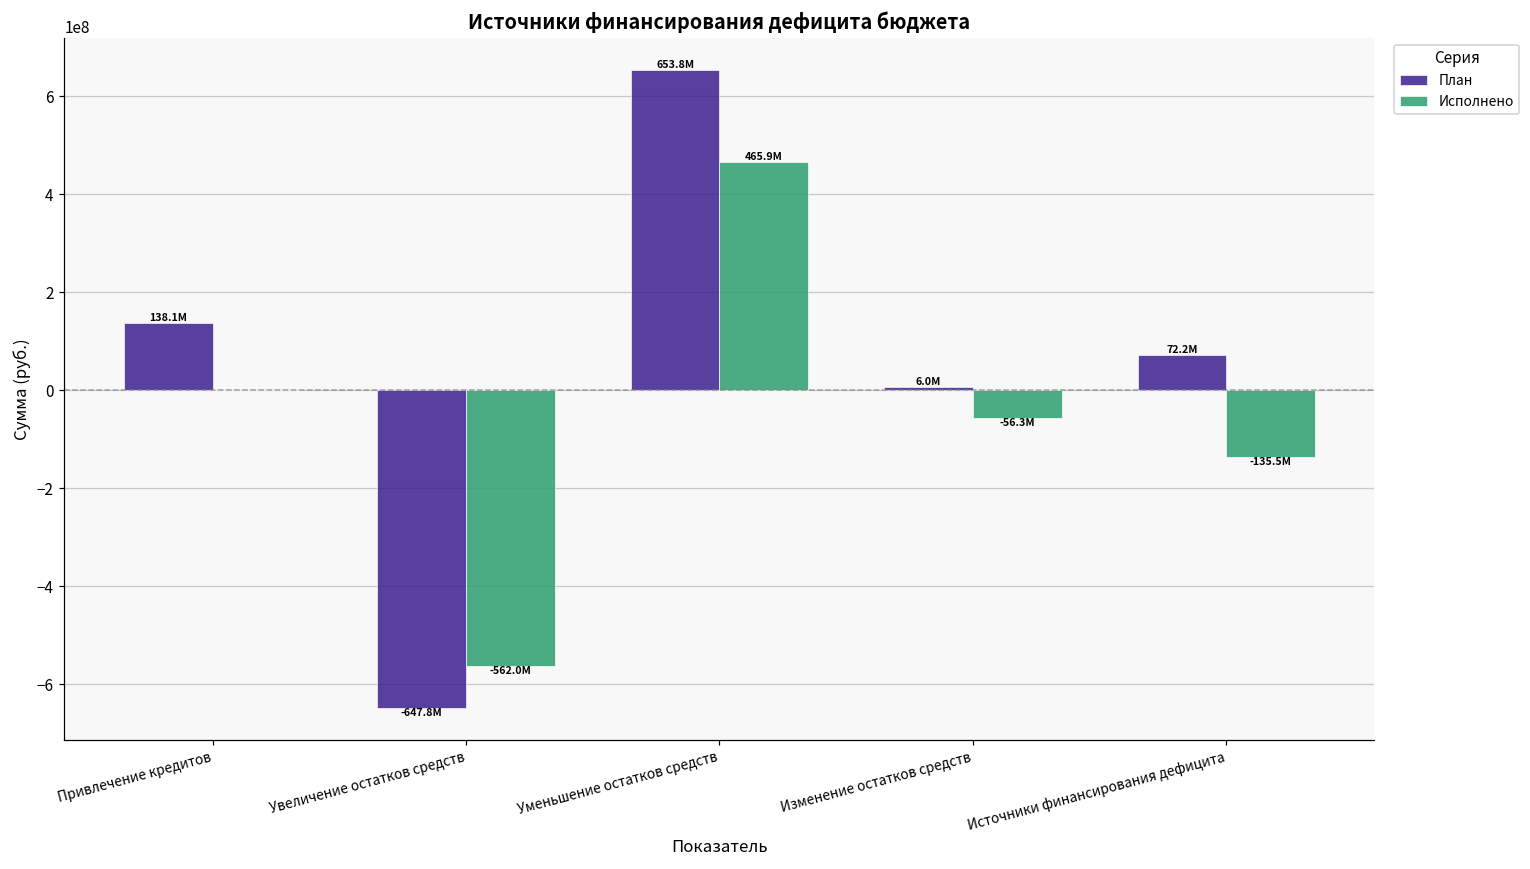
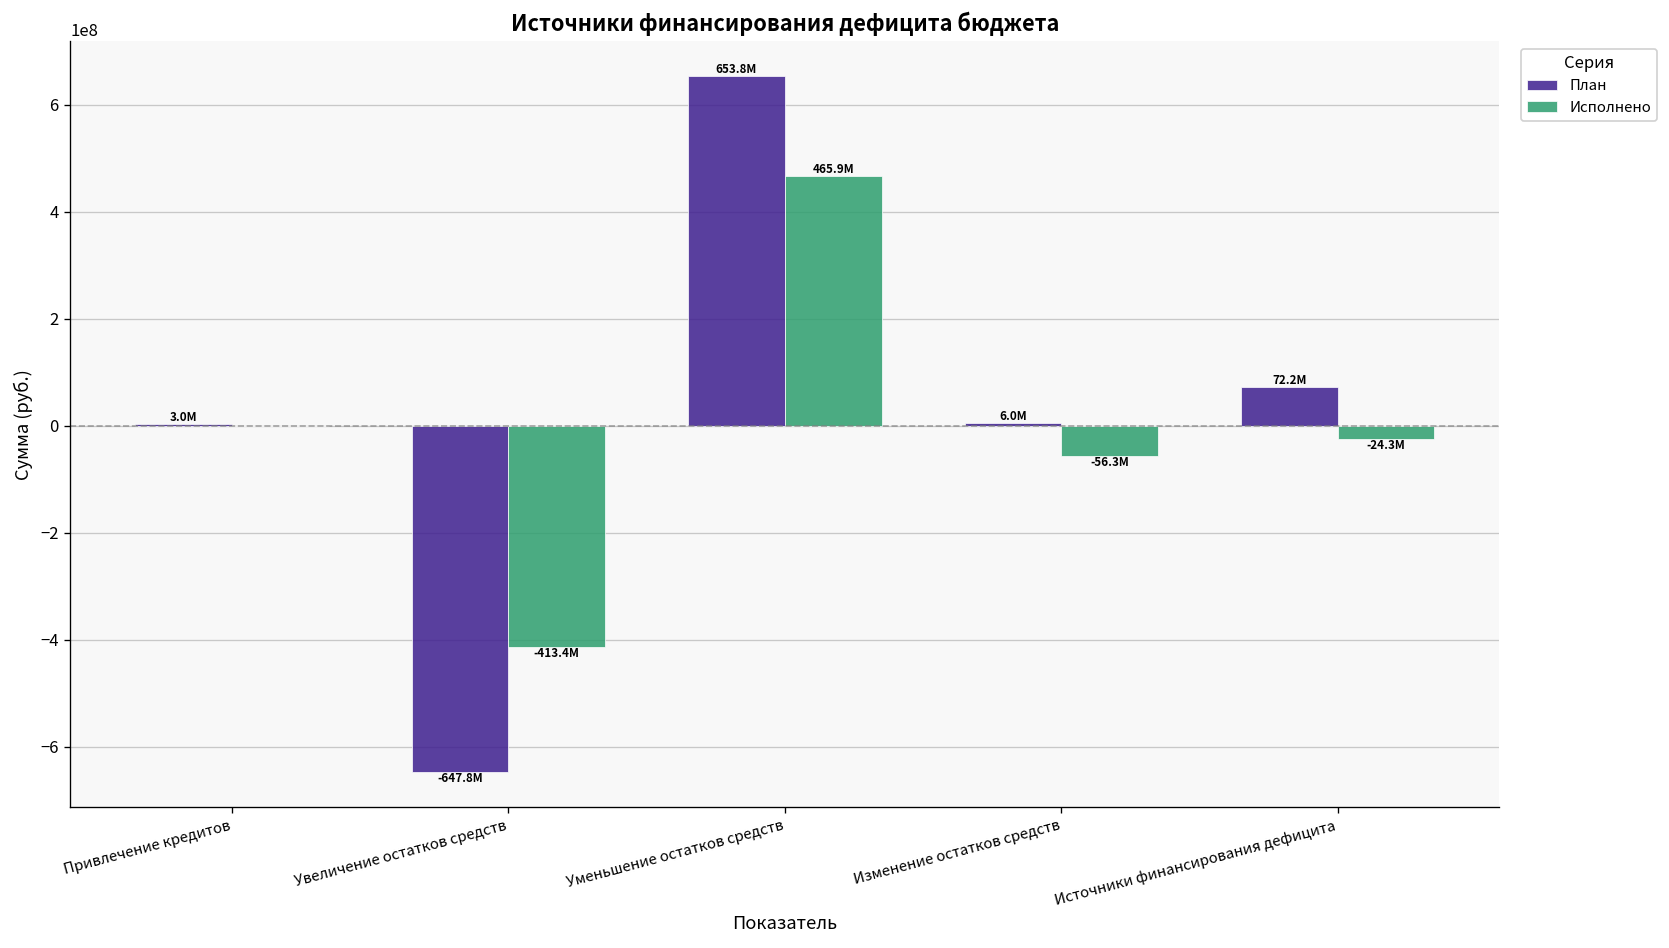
  {
    "План": {
-     "Привлечение кредитов": "138.1M",
+     "Привлечение кредитов": "3.0M",
      "Увеличение остатков средств": "-647.8M",
      "Уменьшение остатков средств": "653.8M",
      "Изменение остатков средств": "6.0M",
      "Источники финансирования дефицита": "72.2M"
    },
    "Исполнено": {
-     "Увеличение остатков средств": "-562.0M",
+     "Увеличение остатков средств": "-413.4M",
      "Уменьшение остатков средств": "465.9M",
      "Изменение остатков средств": "-56.3M",
-     "Источники финансирования дефицита": "-135.5M"
+     "Источники финансирования дефицита": "-24.3M"
    }
  }
